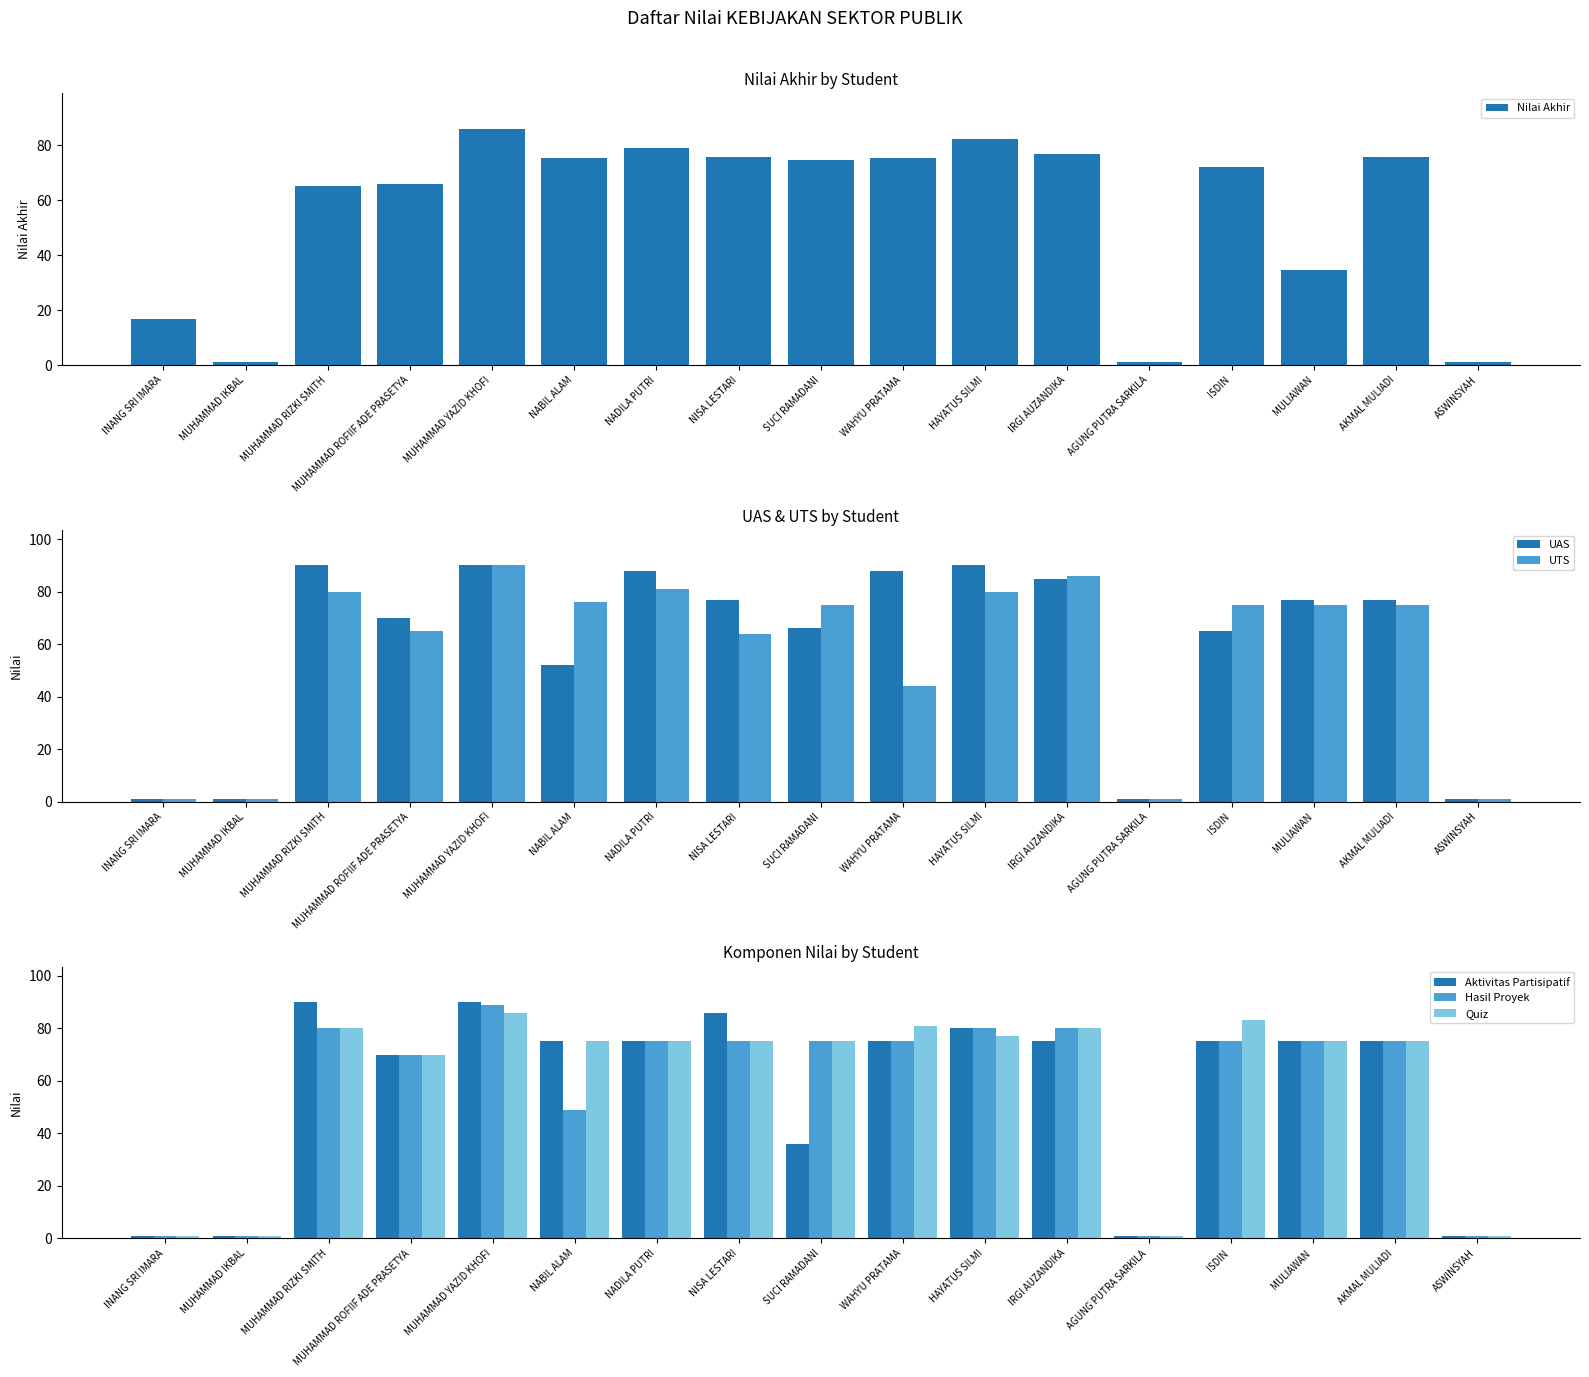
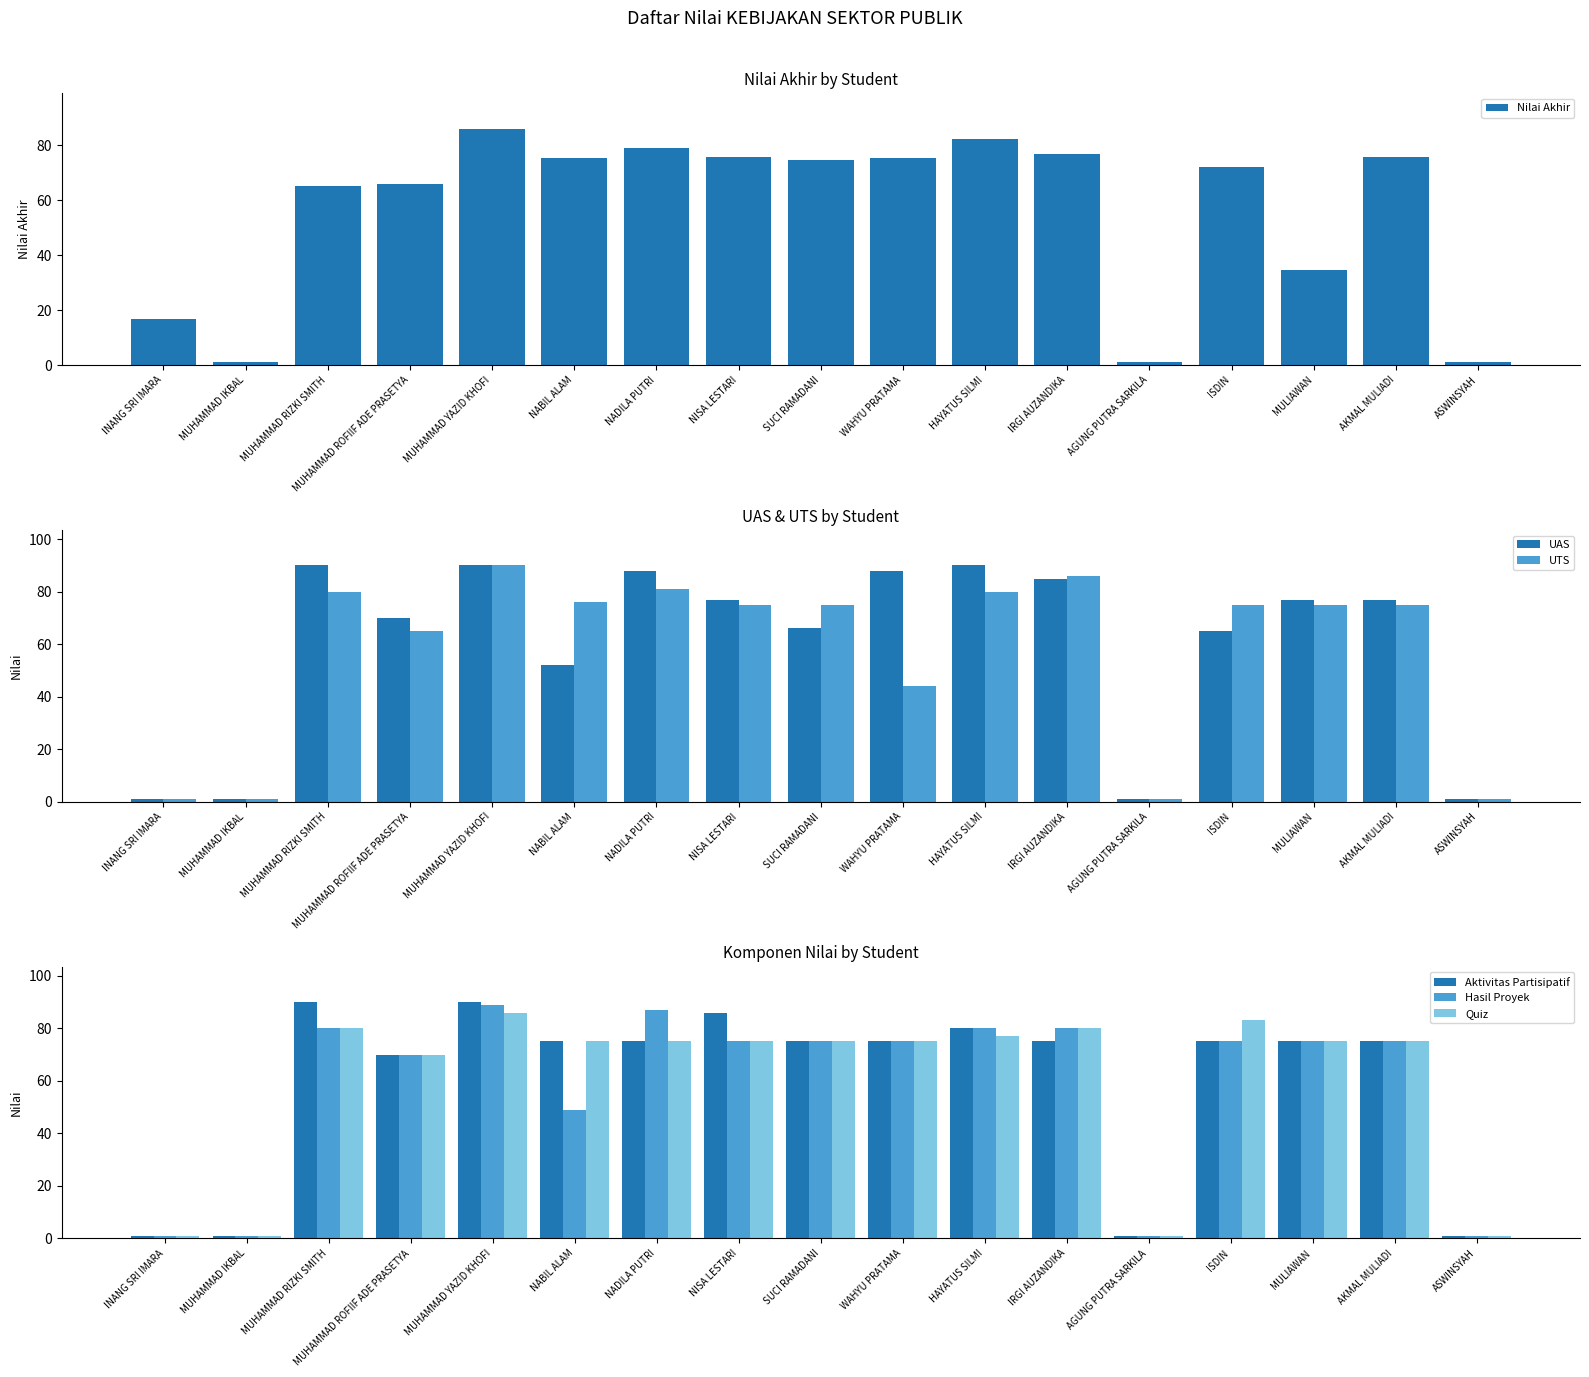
  {
    "Nilai Akhir by Student": {
      "INANG SRI IMARA": 17,
      "MUHAMMAD IKBAL": 1,
      "MUHAMMAD RIZKI SMITH": 65,
      "MUHAMMAD ROFIIF ADE PRASETYA": 66,
      "MUHAMMAD YAZID KHOFI": 86,
      "NABIL ALAM": 76,
      "NADILA PUTRI": 79,
      "NISA LESTARI": 76,
      "SUCI RAMADANI": 75,
      "WAHYU PRATAMA": 75,
      "HAYATUS SILMI": 82,
      "IRGI AUZANDIKA": 77,
      "AGUNG PUTRA SARKILA": 1,
      "ISDIN": 72,
      "MULIAWAN": 35,
      "AKMAL MULIADI": 76,
      "ASWINSYAH": 1
    },
    "UAS & UTS by Student": {
      "UAS": {
        "INANG SRI IMARA": 1,
        "MUHAMMAD IKBAL": 1,
        "MUHAMMAD RIZKI SMITH": 90,
        "MUHAMMAD ROFIIF ADE PRASETYA": 70,
        "MUHAMMAD YAZID KHOFI": 90,
        "NABIL ALAM": 52,
        "NADILA PUTRI": 88,
        "NISA LESTARI": 77,
        "SUCI RAMADANI": 66,
        "WAHYU PRATAMA": 88,
        "HAYATUS SILMI": 90,
        "IRGI AUZANDIKA": 85,
        "AGUNG PUTRA SARKILA": 1,
        "ISDIN": 65,
        "MULIAWAN": 77,
        "AKMAL MULIADI": 77,
        "ASWINSYAH": 1
      },
      "UTS": {
        "INANG SRI IMARA": 1,
        "MUHAMMAD IKBAL": 1,
        "MUHAMMAD RIZKI SMITH": 80,
        "MUHAMMAD ROFIIF ADE PRASETYA": 65,
        "MUHAMMAD YAZID KHOFI": 90,
        "NABIL ALAM": 76,
        "NADILA PUTRI": 81,
-       "NISA LESTARI": 64,
+       "NISA LESTARI": 75,
        "SUCI RAMADANI": 75,
        "WAHYU PRATAMA": 44,
        "HAYATUS SILMI": 80,
        "IRGI AUZANDIKA": 86,
        "AGUNG PUTRA SARKILA": 1,
        "ISDIN": 75,
        "MULIAWAN": 75,
        "AKMAL MULIADI": 75,
        "ASWINSYAH": 1
      }
    },
    "Komponen Nilai by Student": {
      "Aktivitas Partisipatif": {
        "INANG SRI IMARA": 1,
        "MUHAMMAD IKBAL": 1,
        "MUHAMMAD RIZKI SMITH": 90,
        "MUHAMMAD ROFIIF ADE PRASETYA": 70,
        "MUHAMMAD YAZID KHOFI": 90,
        "NABIL ALAM": 75,
        "NADILA PUTRI": 75,
        "NISA LESTARI": 86,
-       "SUCI RAMADANI": 36,
+       "SUCI RAMADANI": 75,
        "WAHYU PRATAMA": 75,
        "HAYATUS SILMI": 80,
        "IRGI AUZANDIKA": 75,
        "AGUNG PUTRA SARKILA": 1,
        "ISDIN": 75,
        "MULIAWAN": 75,
        "AKMAL MULIADI": 75,
        "ASWINSYAH": 1
      },
      "Hasil Proyek": {
        "INANG SRI IMARA": 1,
        "MUHAMMAD IKBAL": 1,
        "MUHAMMAD RIZKI SMITH": 80,
        "MUHAMMAD ROFIIF ADE PRASETYA": 70,
        "MUHAMMAD YAZID KHOFI": 89,
        "NABIL ALAM": 49,
-       "NADILA PUTRI": 75,
+       "NADILA PUTRI": 87,
        "NISA LESTARI": 75,
        "SUCI RAMADANI": 75,
        "WAHYU PRATAMA": 75,
        "HAYATUS SILMI": 80,
        "IRGI AUZANDIKA": 80,
        "AGUNG PUTRA SARKILA": 1,
        "ISDIN": 75,
        "MULIAWAN": 75,
        "AKMAL MULIADI": 75,
        "ASWINSYAH": 1
      },
      "Quiz": {
        "INANG SRI IMARA": 1,
        "MUHAMMAD IKBAL": 1,
        "MUHAMMAD RIZKI SMITH": 80,
        "MUHAMMAD ROFIIF ADE PRASETYA": 70,
        "MUHAMMAD YAZID KHOFI": 86,
        "NABIL ALAM": 75,
        "NADILA PUTRI": 75,
        "NISA LESTARI": 75,
        "SUCI RAMADANI": 75,
-       "WAHYU PRATAMA": 81,
+       "WAHYU PRATAMA": 75,
        "HAYATUS SILMI": 77,
        "IRGI AUZANDIKA": 80,
        "AGUNG PUTRA SARKILA": 1,
        "ISDIN": 83,
        "MULIAWAN": 75,
        "AKMAL MULIADI": 75,
        "ASWINSYAH": 1
      }
    }
  }
